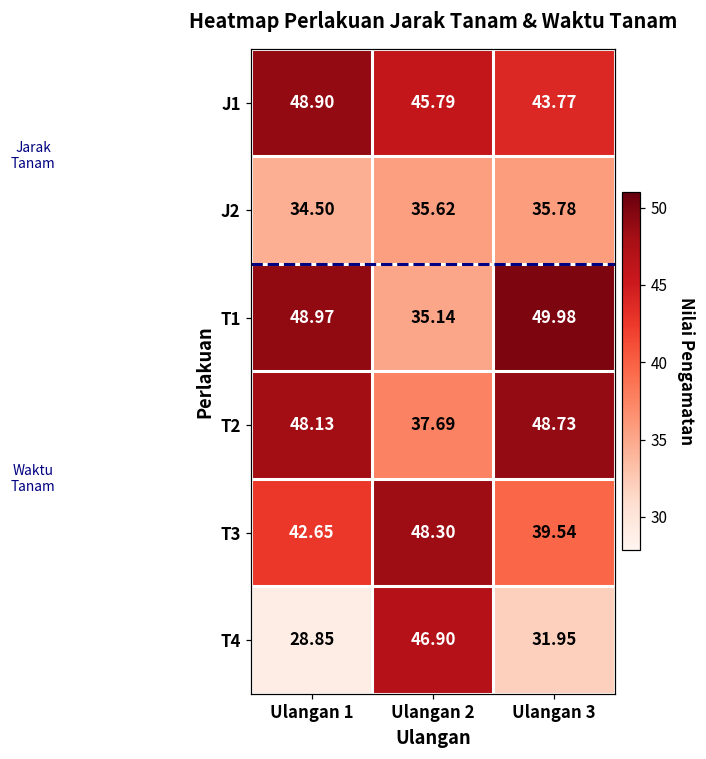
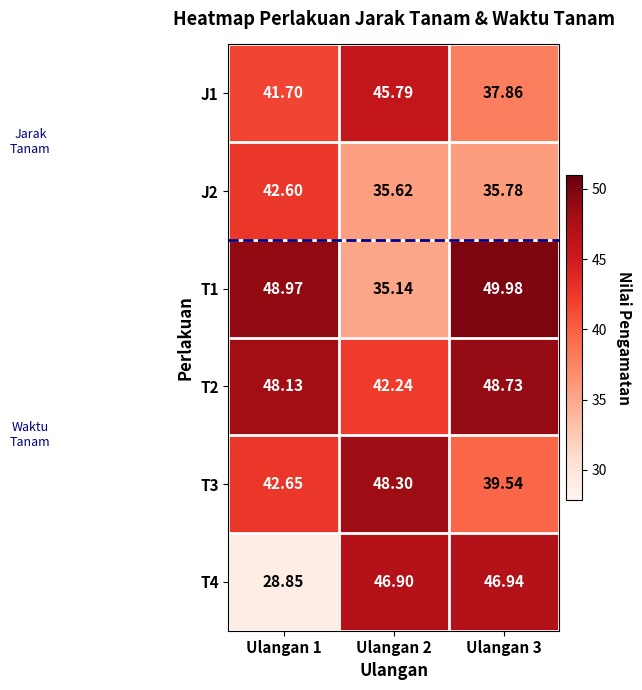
  {
    "J1": {
-     "Ulangan 1": 48.90,
-     "Ulangan 3": 43.77
+     "Ulangan 1": 41.70,
+     "Ulangan 3": 37.86
    },
    "J2": {
-     "Ulangan 1": 34.50
+     "Ulangan 1": 42.60
    },
    "T2": {
-     "Ulangan 2": 37.69
+     "Ulangan 2": 42.24
    },
    "T4": {
-     "Ulangan 3": 31.95
+     "Ulangan 3": 46.94
    }
  }
